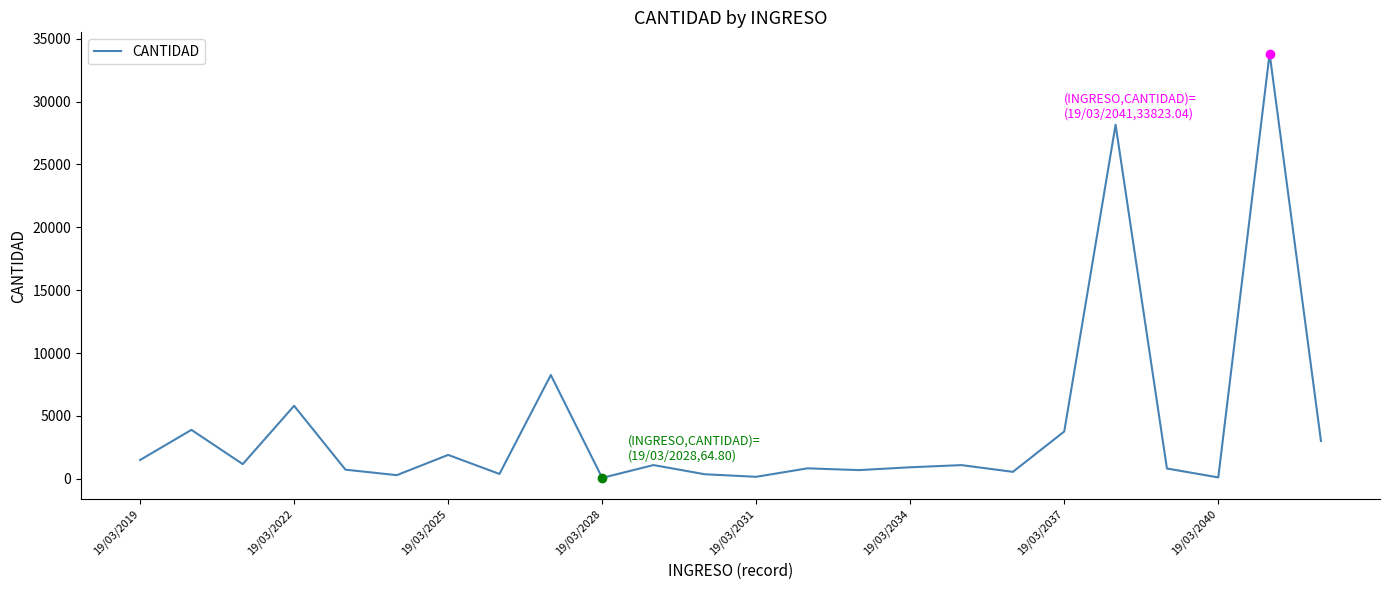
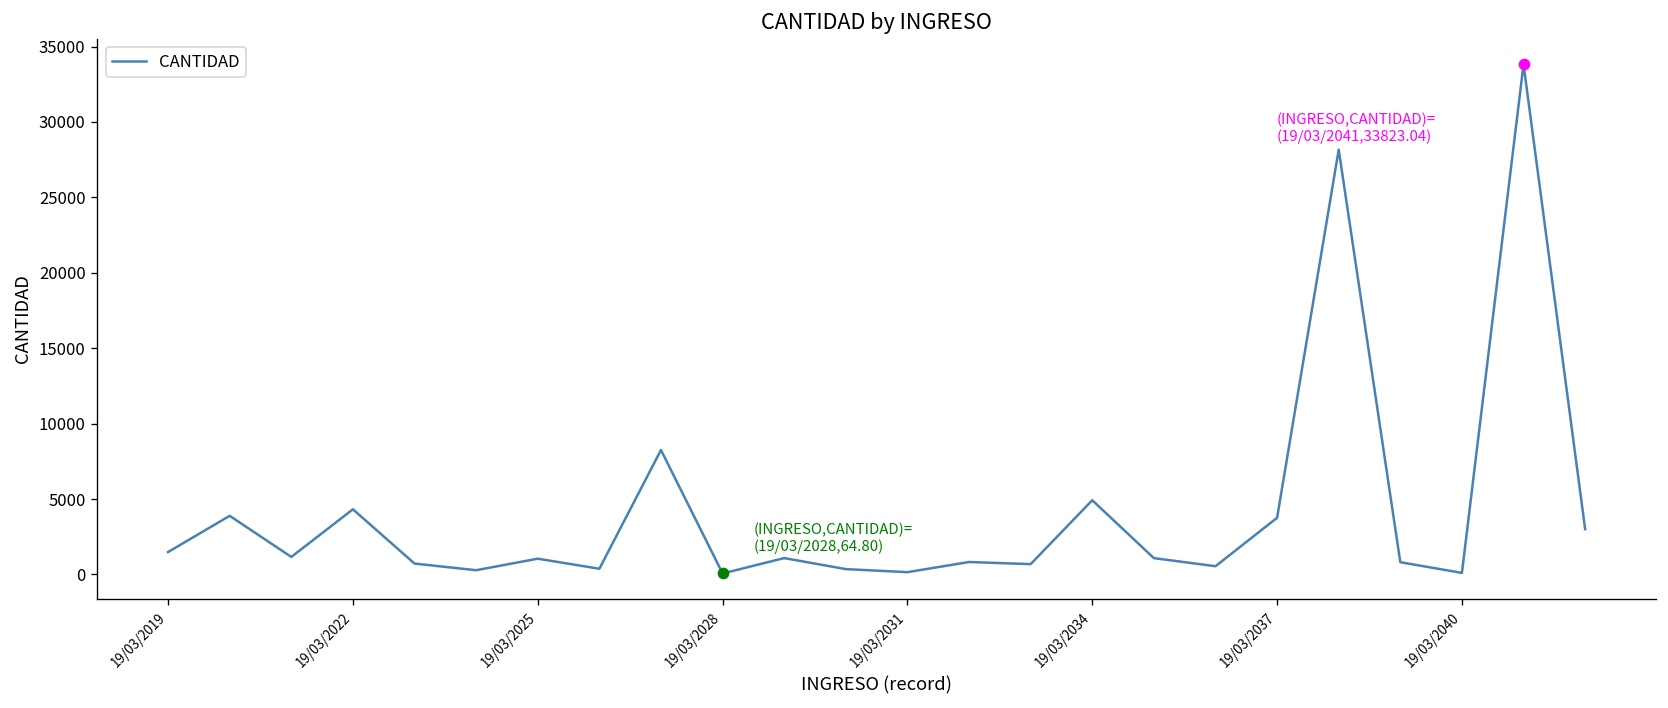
  {
    "CANTIDAD": {
      "19/03/2019": 1500,
-     "19/03/2022": 5800,
-     "19/03/2025": 1900,
+     "19/03/2022": 4300,
+     "19/03/2025": 1000,
      "19/03/2031": 200,
-     "19/03/2034": 900,
+     "19/03/2034": 4900,
      "19/03/2037": 3800,
      "19/03/2040": 100
    }
  }
